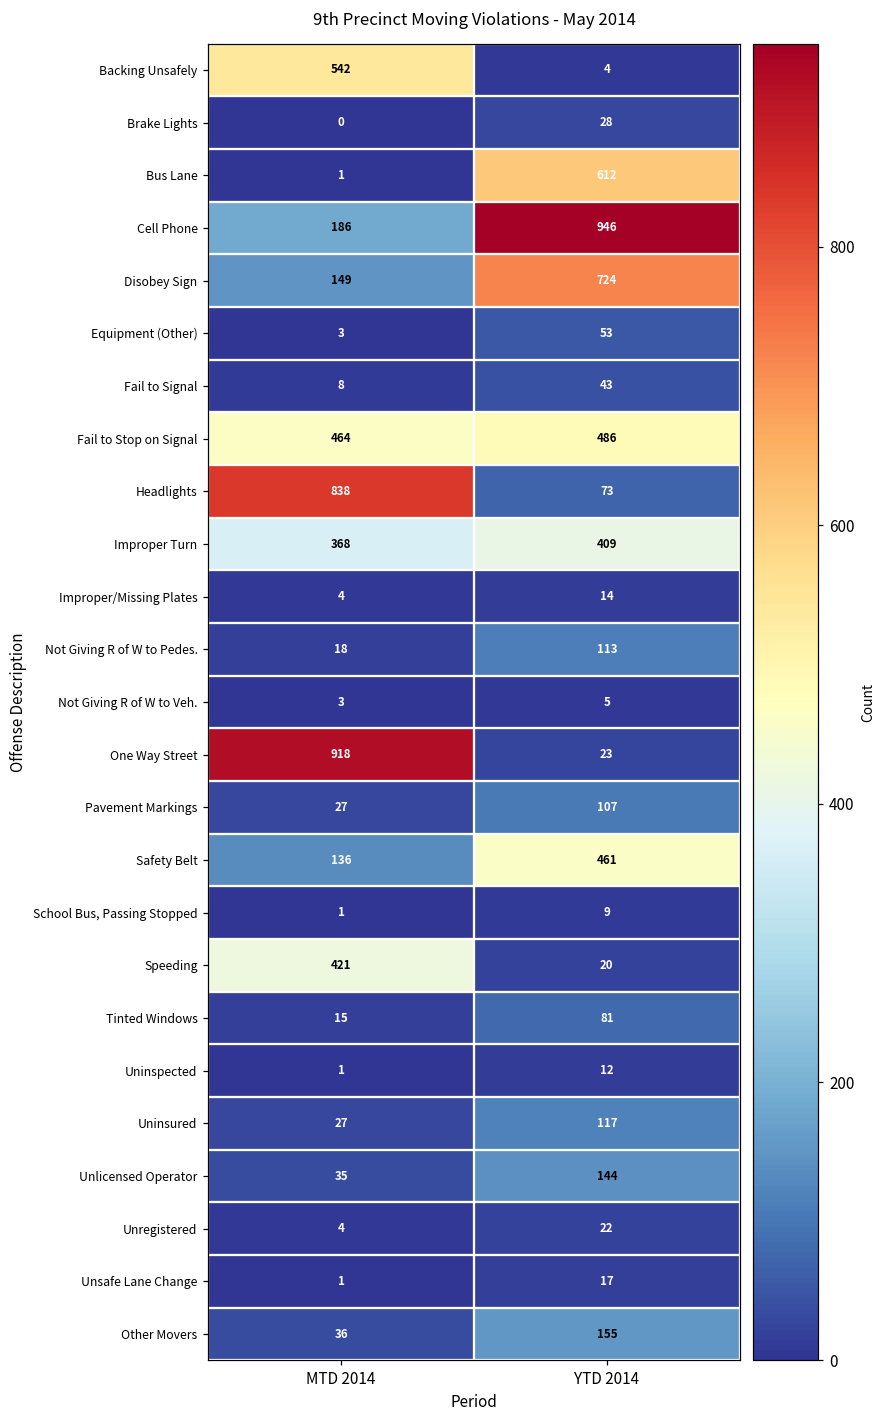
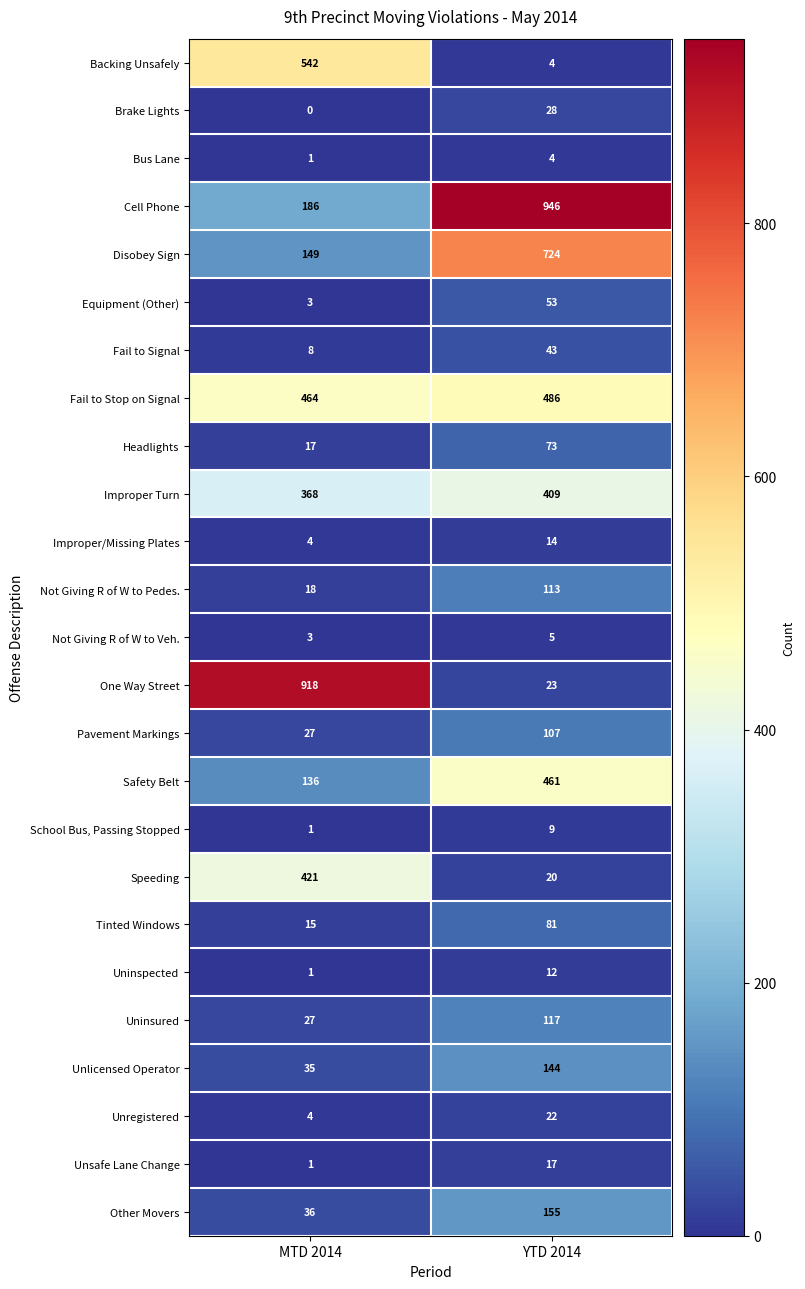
  {
    "Backing Unsafely": {
      "MTD 2014": 542,
      "YTD 2014": 4
    },
    "Brake Lights": {
      "MTD 2014": 0,
      "YTD 2014": 28
    },
    "Bus Lane": {
      "MTD 2014": 1,
-     "YTD 2014": 612
+     "YTD 2014": 4
    },
    "Cell Phone": {
      "MTD 2014": 186,
      "YTD 2014": 946
    },
    "Disobey Sign": {
      "MTD 2014": 149,
      "YTD 2014": 724
    },
    "Equipment (Other)": {
      "MTD 2014": 3,
      "YTD 2014": 53
    },
    "Fail to Signal": {
      "MTD 2014": 8,
      "YTD 2014": 43
    },
    "Fail to Stop on Signal": {
      "MTD 2014": 464,
      "YTD 2014": 486
    },
    "Headlights": {
-     "MTD 2014": 838,
+     "MTD 2014": 17,
      "YTD 2014": 73
    },
    "Improper Turn": {
      "MTD 2014": 368,
      "YTD 2014": 409
    },
    "Improper/Missing Plates": {
      "MTD 2014": 4,
      "YTD 2014": 14
    },
    "Not Giving R of W to Pedes.": {
      "MTD 2014": 18,
      "YTD 2014": 113
    },
    "Not Giving R of W to Veh.": {
      "MTD 2014": 3,
      "YTD 2014": 5
    },
    "One Way Street": {
      "MTD 2014": 918,
      "YTD 2014": 23
    },
    "Pavement Markings": {
      "MTD 2014": 27,
      "YTD 2014": 107
    },
    "Safety Belt": {
      "MTD 2014": 136,
      "YTD 2014": 461
    },
    "School Bus, Passing Stopped": {
      "MTD 2014": 1,
      "YTD 2014": 9
    },
    "Speeding": {
      "MTD 2014": 421,
      "YTD 2014": 20
    },
    "Tinted Windows": {
      "MTD 2014": 15,
      "YTD 2014": 81
    },
    "Uninspected": {
      "MTD 2014": 1,
      "YTD 2014": 12
    },
    "Uninsured": {
      "MTD 2014": 27,
      "YTD 2014": 117
    },
    "Unlicensed Operator": {
      "MTD 2014": 35,
      "YTD 2014": 144
    },
    "Unregistered": {
      "MTD 2014": 4,
      "YTD 2014": 22
    },
    "Unsafe Lane Change": {
      "MTD 2014": 1,
      "YTD 2014": 17
    },
    "Other Movers": {
      "MTD 2014": 36,
      "YTD 2014": 155
    }
  }
